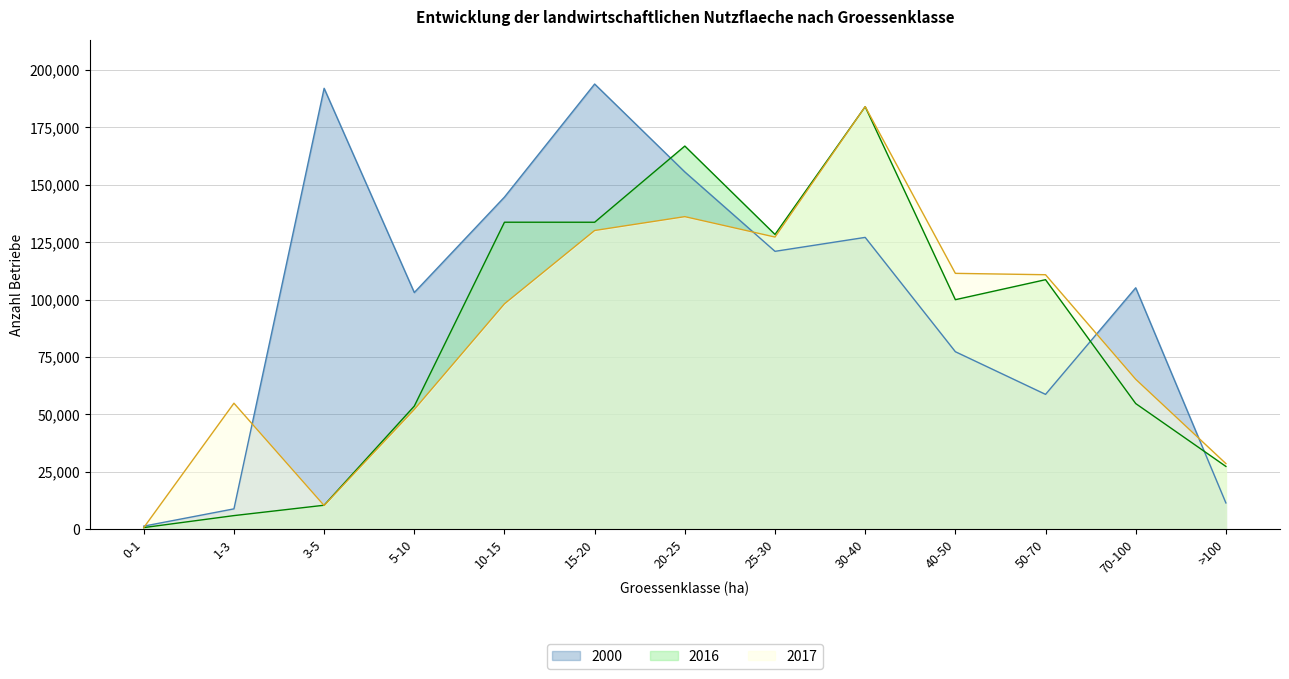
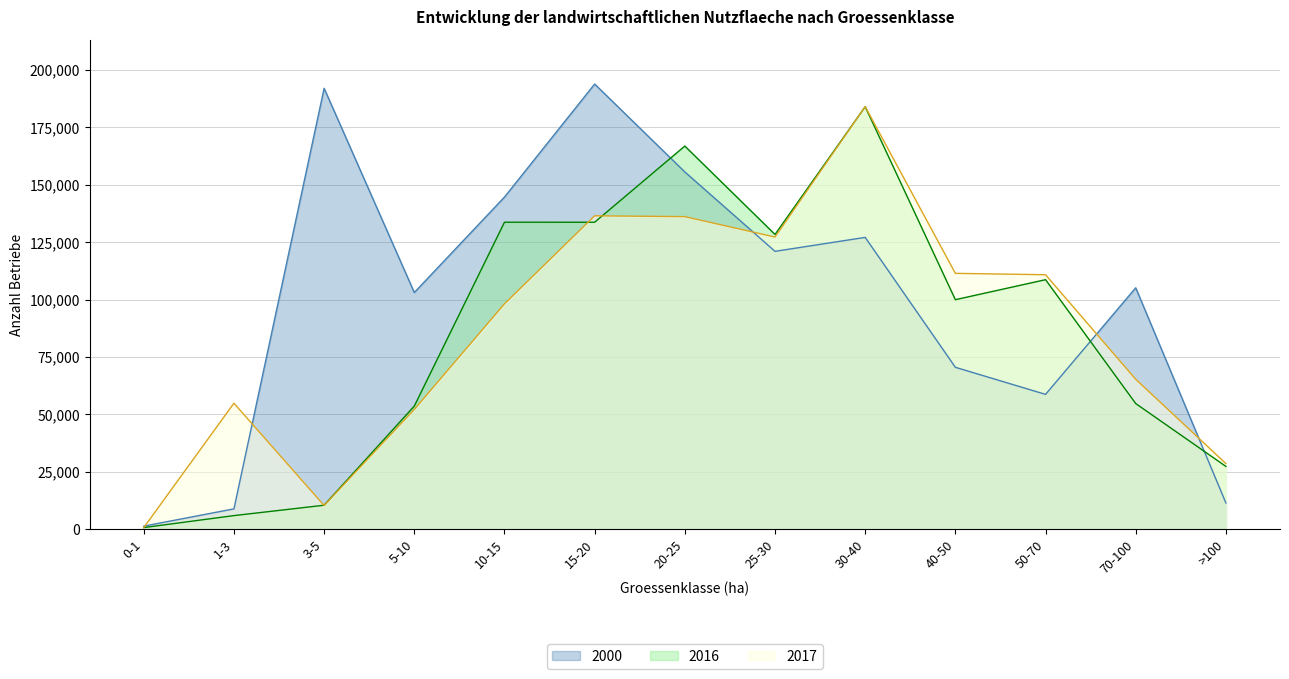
  {
    "2000": {
      "1-3": "9,000",
      "3-5": "192,000",
      "5-10": "103,000",
      "10-15": "145,000",
      "15-20": "194,000",
      "20-25": "156,000",
      "25-30": "121,000",
      "30-40": "127,000",
-     "40-50": "77,000",
+     "40-50": "71,000",
      "50-70": "59,000",
      "70-100": "105,000",
      ">100": "11,000"
    },
    "2016": {
      "1-3": "6,000",
      "5-10": "54,000",
      "10-15": "134,000",
      "15-20": "134,000",
      "20-25": "167,000",
      "25-30": "128,000",
      "40-50": "100,000",
      "50-70": "109,000",
      "70-100": "55,000",
      ">100": "27,000"
    },
    "2017": {
      "1-3": "55,000",
      "5-10": "52,000",
      "10-15": "98,000",
-     "15-20": "130,000",
+     "15-20": "136,000",
      "20-25": "136,000",
      "25-30": "127,000",
      "40-50": "111,000",
      "50-70": "111,000",
      "70-100": "65,000",
      ">100": "29,000"
    }
  }
